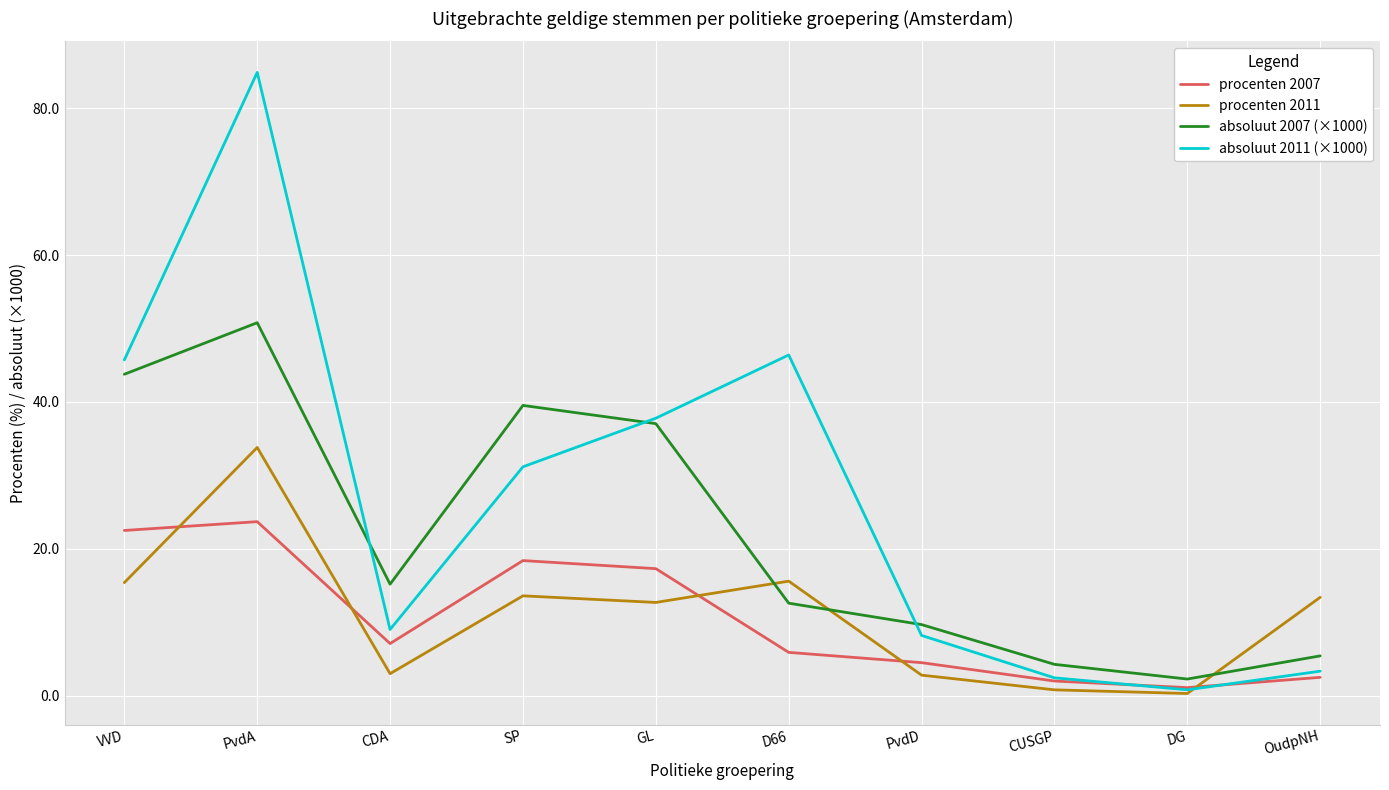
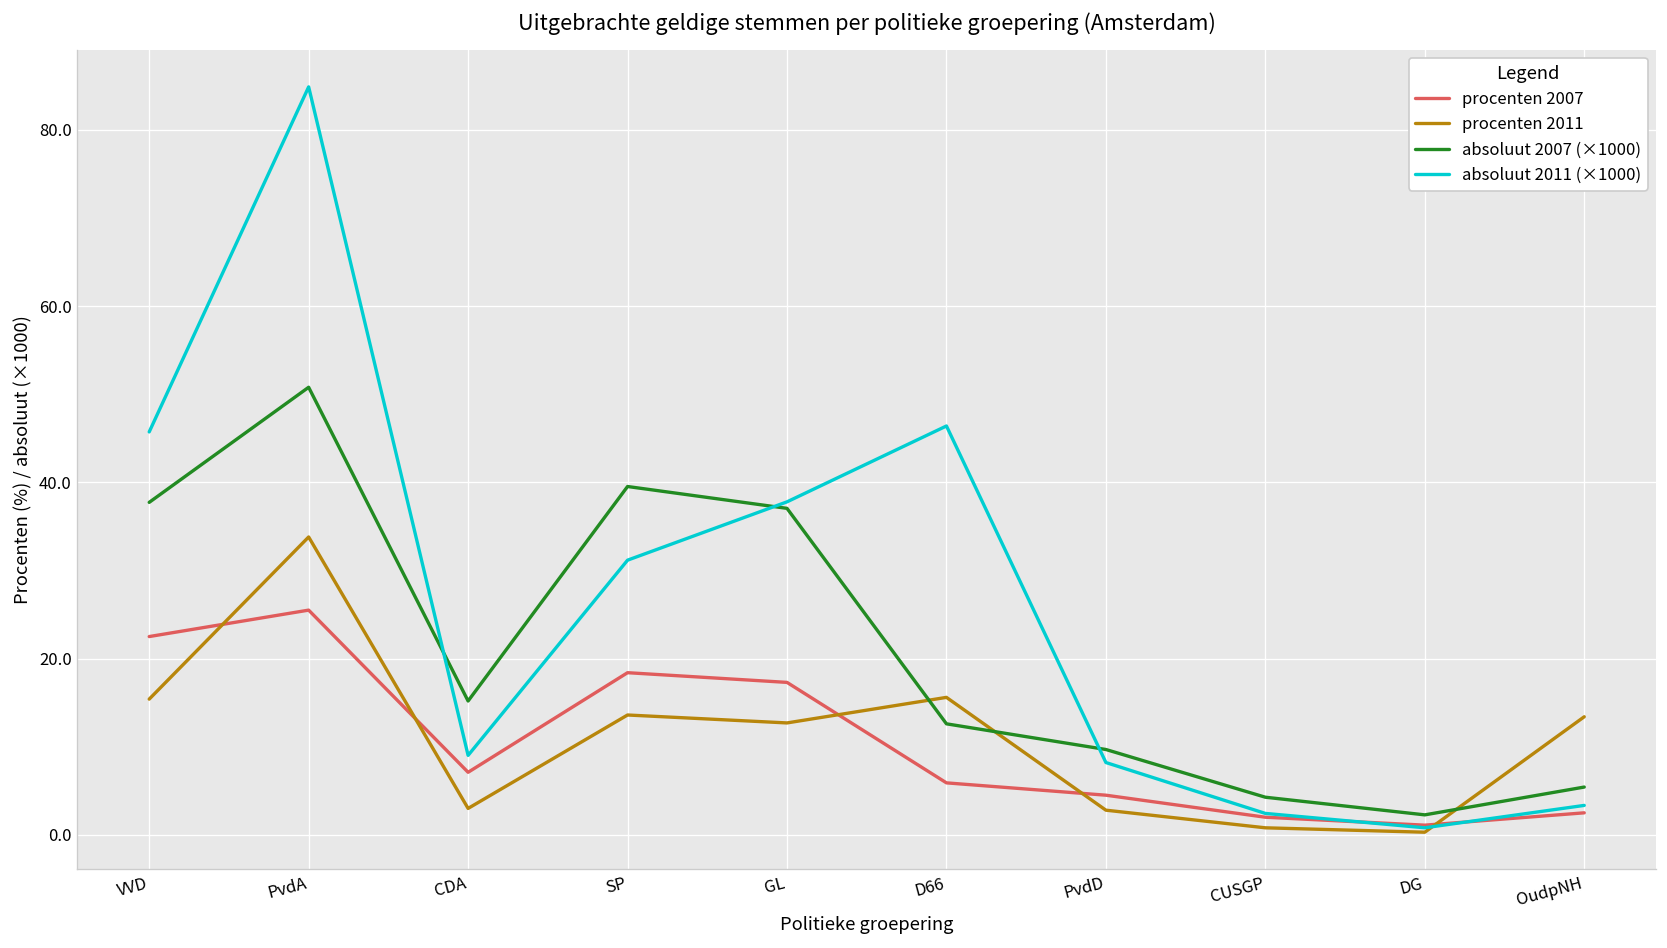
  {
    "procenten 2007": {
      "VVD": 23,
-     "PvdA": 24,
+     "PvdA": 26,
      "CDA": 7,
      "SP": 18,
      "GL": 17,
      "D66": 6,
      "PvdD": 5,
      "CUSGP": 2,
      "OudpNH": 3
    },
    "procenten 2011": {
      "VVD": 15,
      "PvdA": 34,
      "CDA": 3,
      "SP": 14,
      "GL": 13,
      "D66": 16,
      "PvdD": 3,
      "CUSGP": 1,
      "DG": 0,
      "OudpNH": 13
    },
    "absoluut 2007 (×1000)": {
-     "VVD": 44,
+     "VVD": 38,
      "PvdA": 51,
      "CDA": 15,
      "SP": 40,
      "GL": 37,
      "D66": 13,
      "PvdD": 10,
      "CUSGP": 4,
      "DG": 2,
      "OudpNH": 5
    },
    "absoluut 2011 (×1000)": {
      "VVD": 46,
      "PvdA": 85,
      "CDA": 9,
      "SP": 31,
      "GL": 38,
      "D66": 46,
      "PvdD": 8,
      "CUSGP": 2,
      "OudpNH": 3
    }
  }
